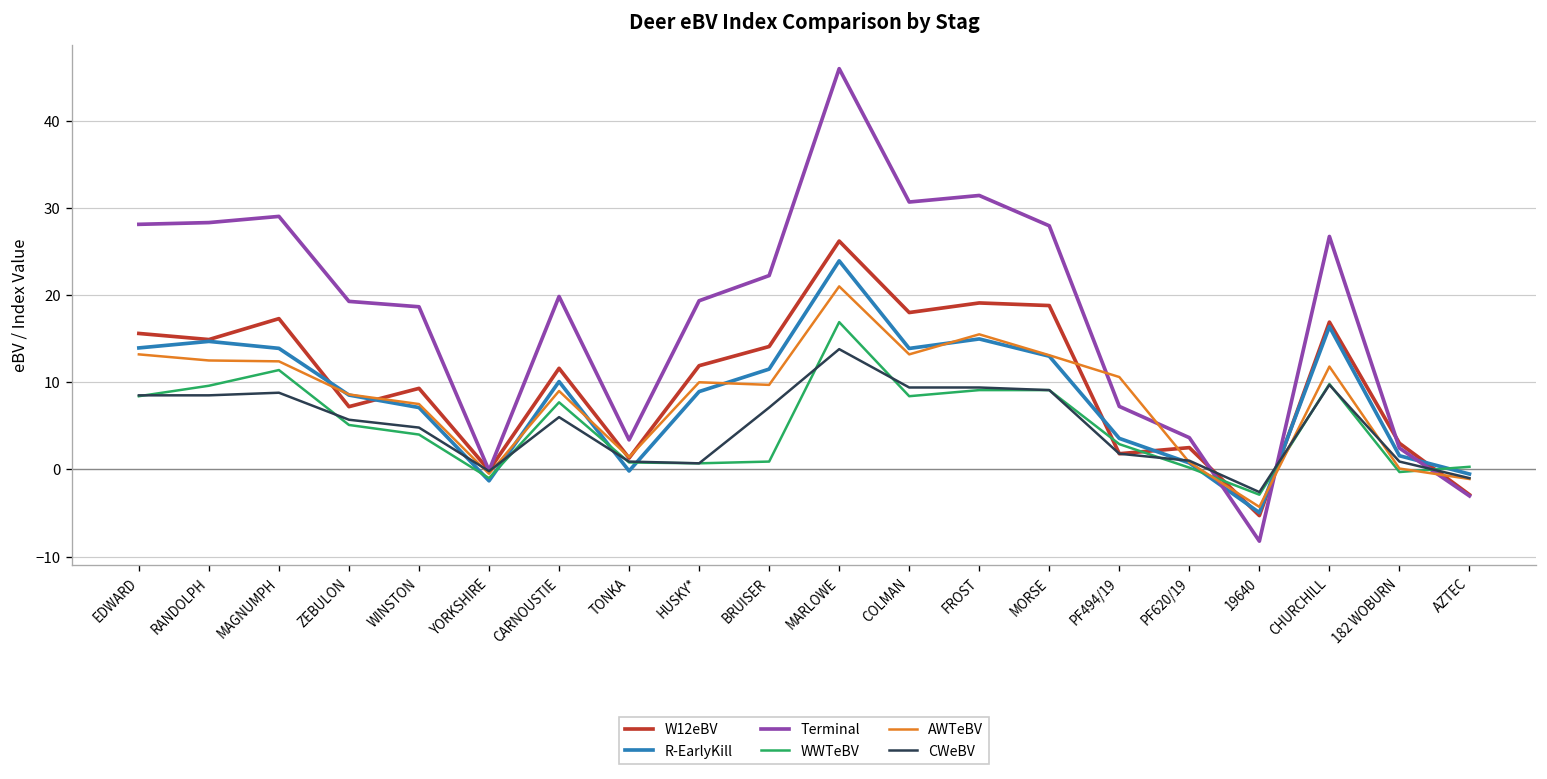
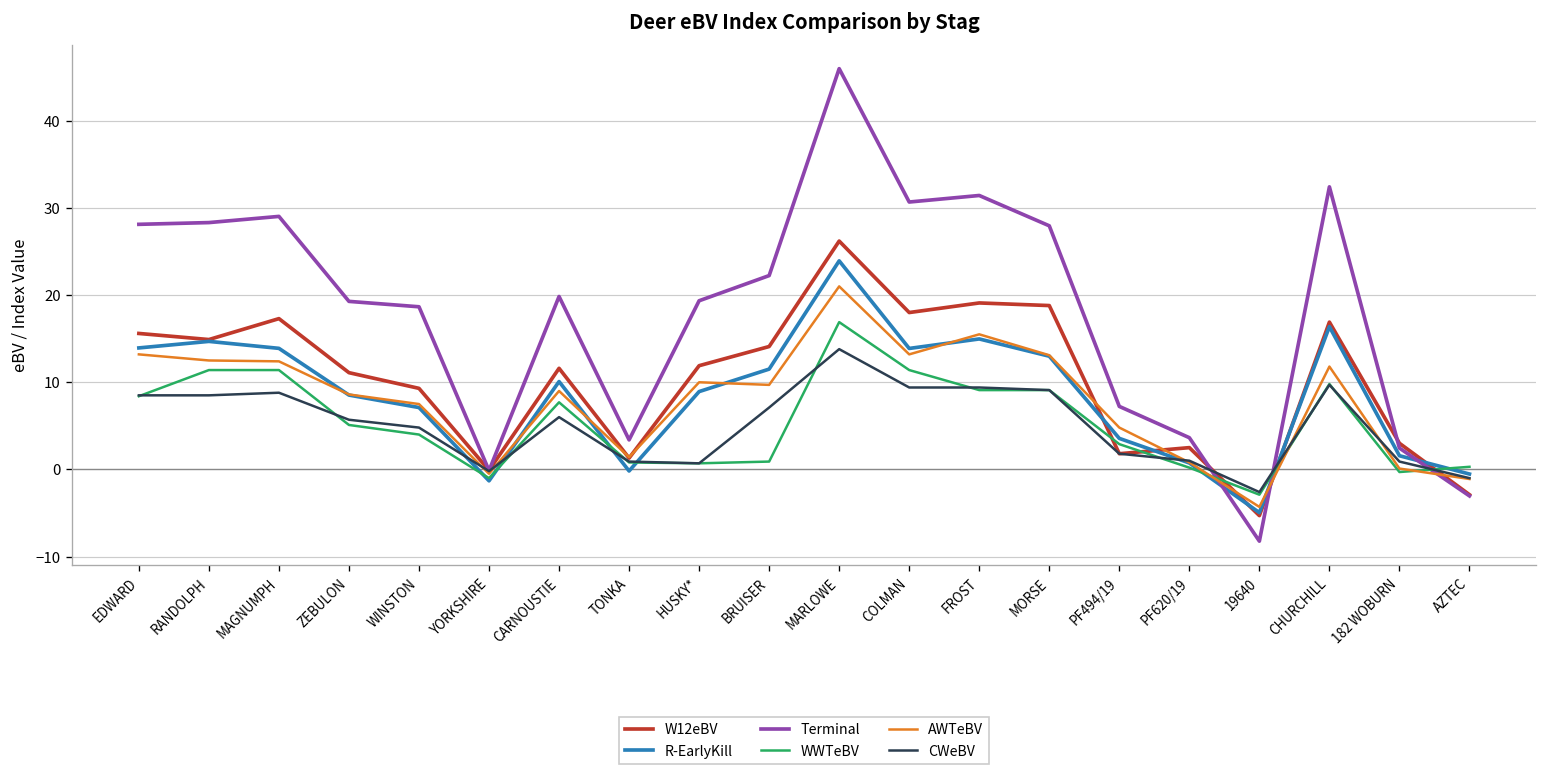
  {
    "W12eBV": {
      "EDWARD": 16,
      "MAGNUMPH": 17,
-     "ZEBULON": 7,
+     "ZEBULON": 11,
      "WINSTON": 9,
      "CARNOUSTIE": 12,
      "HUSKY*": 12,
      "BRUISER": 14,
      "MARLOWE": 26,
      "COLMAN": 18,
      "FROST": 19,
      "MORSE": 19,
      "PF620/19": 3,
      "CHURCHILL": 17,
      "182 WOBURN": 3
    },
    "R-EarlyKill": {
      "EDWARD": 14,
      "MAGNUMPH": 14,
      "WINSTON": 7,
      "CARNOUSTIE": 10,
      "TONKA": 0,
      "HUSKY*": 9,
      "BRUISER": 12,
      "MARLOWE": 24,
      "COLMAN": 14,
      "FROST": 15,
      "PF494/19": 4,
      "CHURCHILL": 16,
      "182 WOBURN": 2,
      "AZTEC": -1
    },
    "Terminal": {
      "EDWARD": 28,
      "RANDOLPH": 28,
      "MAGNUMPH": 29,
      "ZEBULON": 19,
      "WINSTON": 19,
      "CARNOUSTIE": 20,
      "TONKA": 3,
      "HUSKY*": 19,
      "BRUISER": 22,
      "MARLOWE": 46,
      "COLMAN": 31,
      "FROST": 31,
      "MORSE": 28,
      "PF494/19": 7,
      "PF620/19": 4,
      "19640": -8,
-     "CHURCHILL": 27,
+     "CHURCHILL": 32,
      "182 WOBURN": 2
    },
    "WWTeBV": {
-     "RANDOLPH": 10,
+     "RANDOLPH": 11,
      "MAGNUMPH": 11,
      "ZEBULON": 5,
      "WINSTON": 4,
      "CARNOUSTIE": 8,
      "BRUISER": 1,
      "MARLOWE": 17,
-     "COLMAN": 8,
+     "COLMAN": 11,
      "PF494/19": 3,
      "PF620/19": 0,
      "182 WOBURN": 0,
      "AZTEC": 0
    },
    "AWTeBV": {
      "EDWARD": 13,
      "RANDOLPH": 13,
      "MAGNUMPH": 12,
      "WINSTON": 8,
      "CARNOUSTIE": 9,
      "HUSKY*": 10,
      "BRUISER": 10,
      "MARLOWE": 21,
      "COLMAN": 13,
      "FROST": 16,
-     "PF494/19": 11,
+     "PF494/19": 5,
      "19640": -4,
      "CHURCHILL": 12,
      "182 WOBURN": 0
    },
    "CWeBV": {
      "RANDOLPH": 9,
      "MAGNUMPH": 9,
      "ZEBULON": 6,
      "WINSTON": 5,
      "CARNOUSTIE": 6,
      "BRUISER": 7,
      "MARLOWE": 14,
      "COLMAN": 9,
      "182 WOBURN": 1
    }
  }
